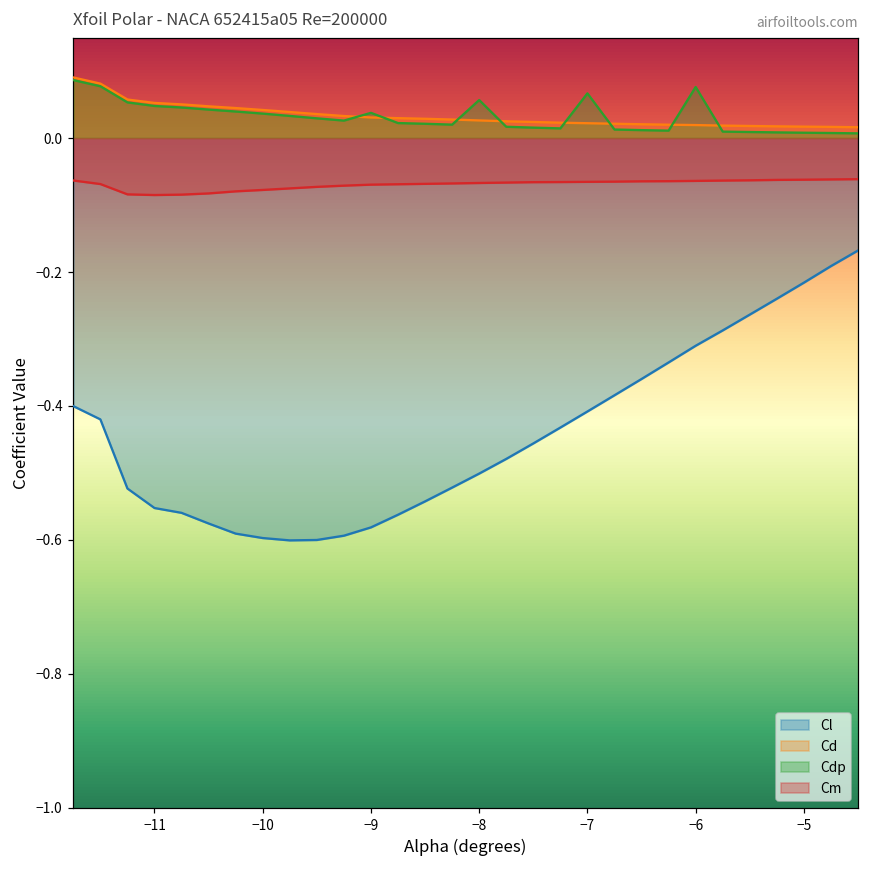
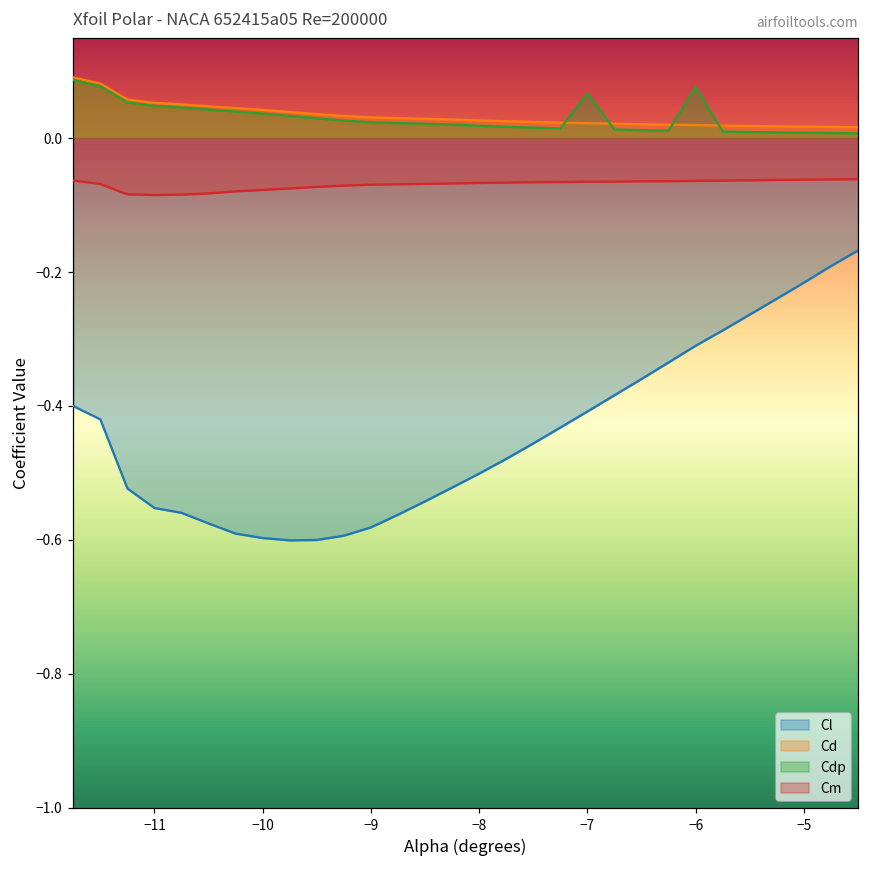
  {
    "Cdp": {
      "−11": 0.05,
      "−10": 0.04,
-     "−9": 0.04,
-     "−8": 0.06,
+     "−9": 0.02,
+     "−8": 0.02,
      "−7": 0.07,
      "−6": 0.08,
      "−5": 0.01
    }
  }
